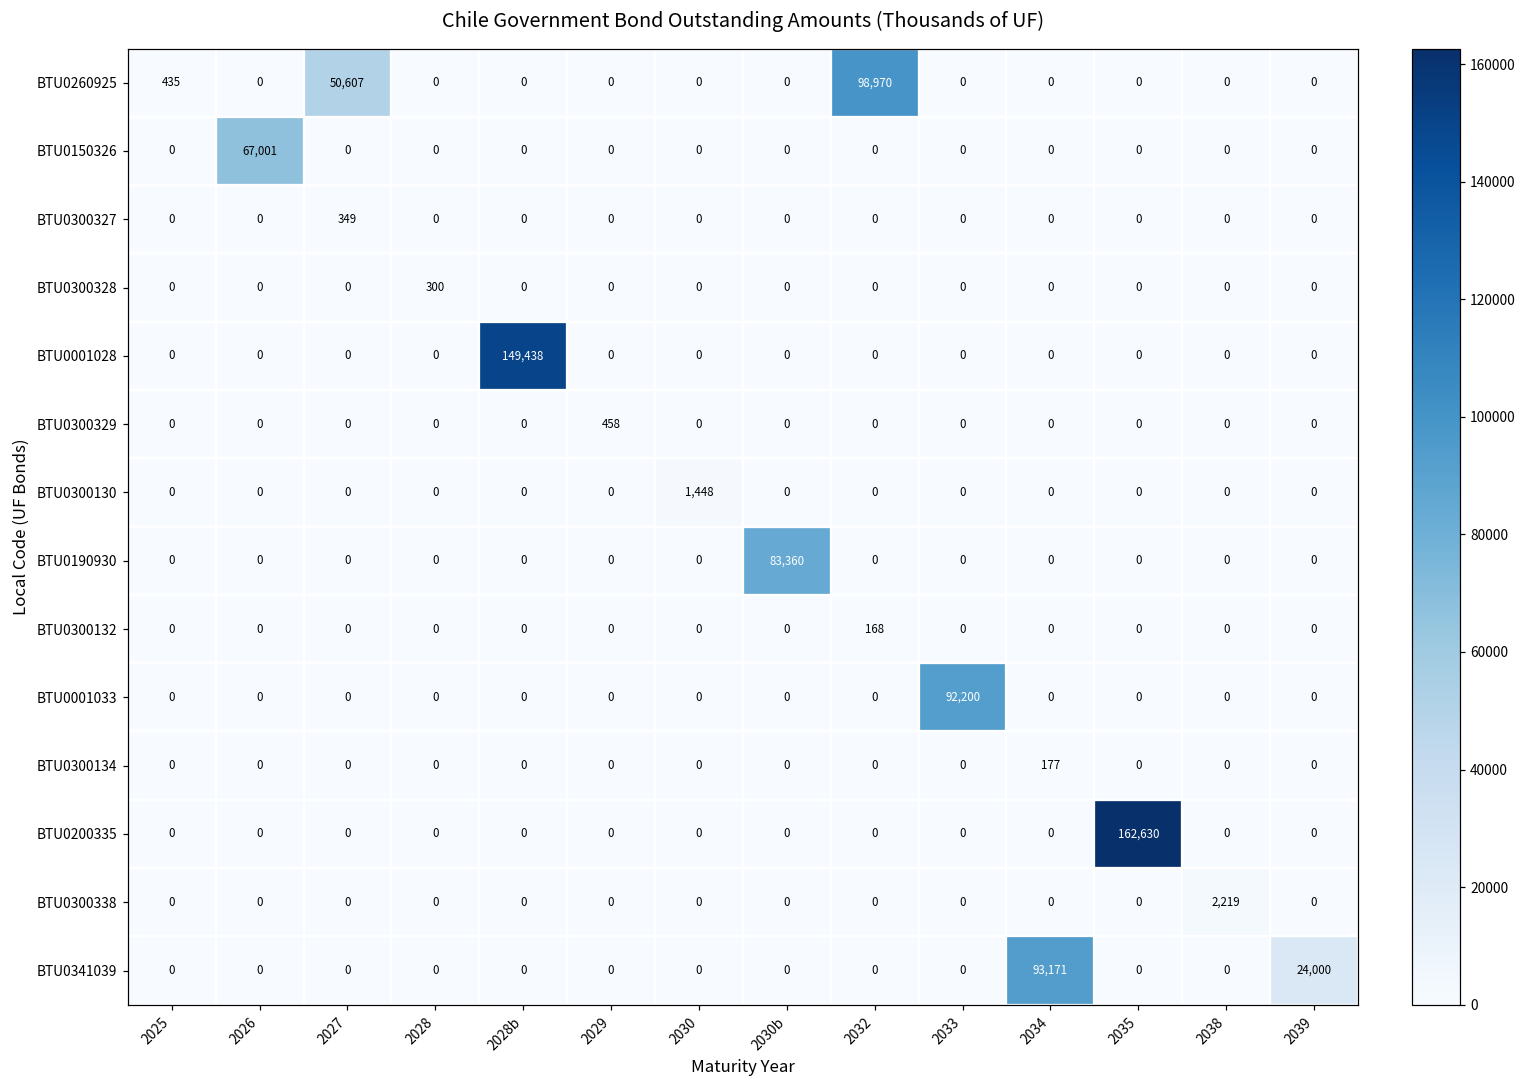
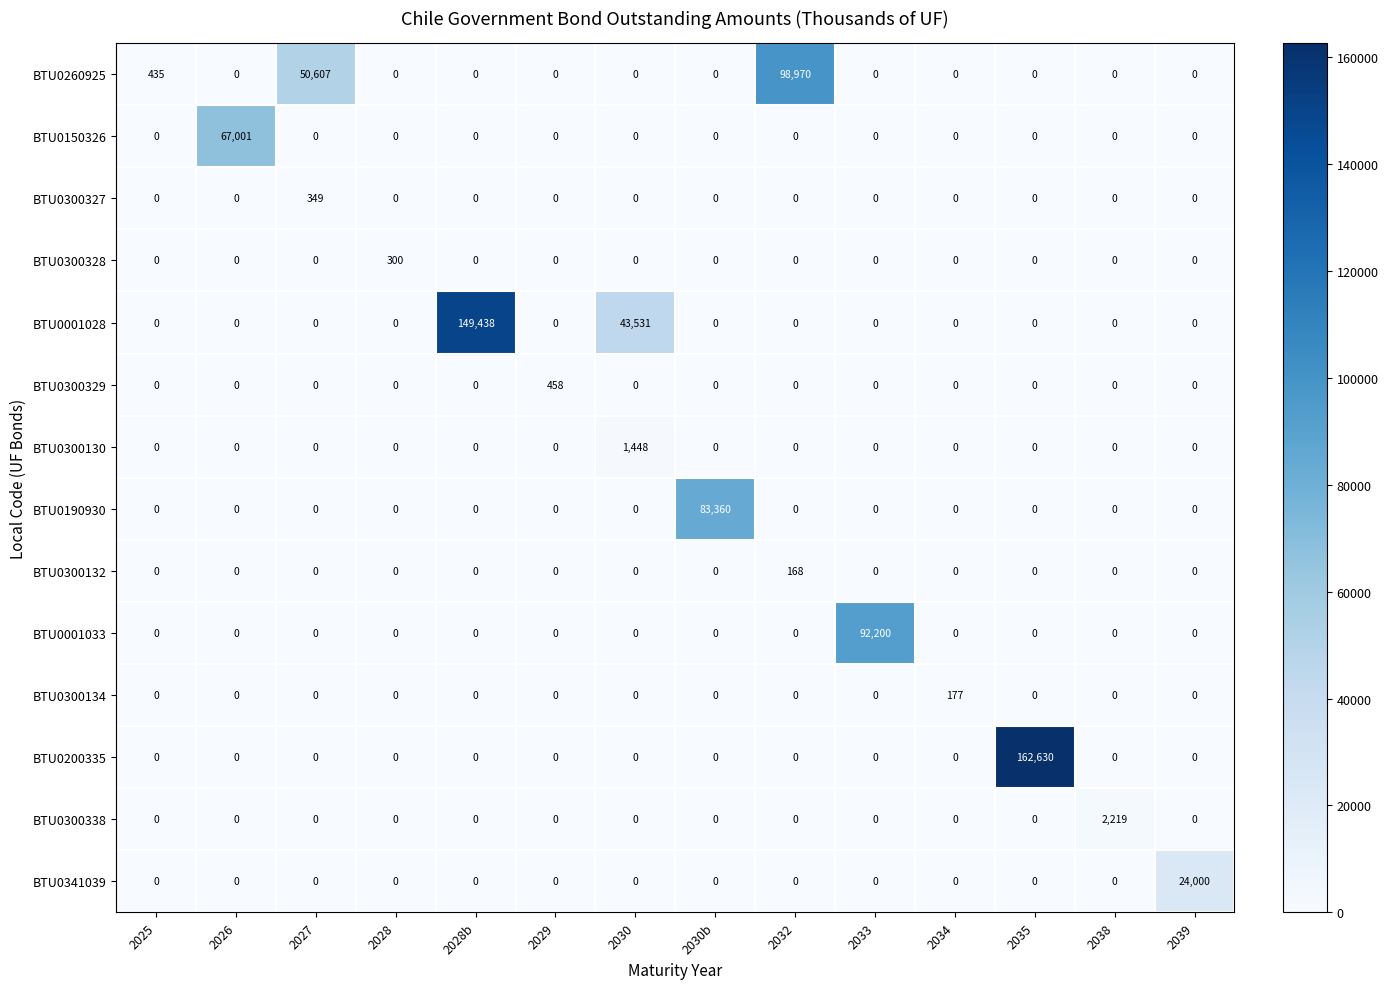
  {
    "BTU0260925": {
      "2025": "435",
      "2026": "0",
      "2027": "50,607",
      "2028": "0",
      "2028b": "0",
      "2029": "0",
      "2030": "0",
      "2030b": "0",
      "2032": "98,970",
      "2033": "0",
      "2034": "0",
      "2035": "0",
      "2038": "0",
      "2039": "0"
    },
    "BTU0150326": {
      "2025": "0",
      "2026": "67,001",
      "2027": "0",
      "2028": "0",
      "2028b": "0",
      "2029": "0",
      "2030": "0",
      "2030b": "0",
      "2032": "0",
      "2033": "0",
      "2034": "0",
      "2035": "0",
      "2038": "0",
      "2039": "0"
    },
    "BTU0300327": {
      "2025": "0",
      "2026": "0",
      "2027": "349",
      "2028": "0",
      "2028b": "0",
      "2029": "0",
      "2030": "0",
      "2030b": "0",
      "2032": "0",
      "2033": "0",
      "2034": "0",
      "2035": "0",
      "2038": "0",
      "2039": "0"
    },
    "BTU0300328": {
      "2025": "0",
      "2026": "0",
      "2027": "0",
      "2028": "300",
      "2028b": "0",
      "2029": "0",
      "2030": "0",
      "2030b": "0",
      "2032": "0",
      "2033": "0",
      "2034": "0",
      "2035": "0",
      "2038": "0",
      "2039": "0"
    },
    "BTU0001028": {
      "2025": "0",
      "2026": "0",
      "2027": "0",
      "2028": "0",
      "2028b": "149,438",
      "2029": "0",
-     "2030": "0",
+     "2030": "43,531",
      "2030b": "0",
      "2032": "0",
      "2033": "0",
      "2034": "0",
      "2035": "0",
      "2038": "0",
      "2039": "0"
    },
    "BTU0300329": {
      "2025": "0",
      "2026": "0",
      "2027": "0",
      "2028": "0",
      "2028b": "0",
      "2029": "458",
      "2030": "0",
      "2030b": "0",
      "2032": "0",
      "2033": "0",
      "2034": "0",
      "2035": "0",
      "2038": "0",
      "2039": "0"
    },
    "BTU0300130": {
      "2025": "0",
      "2026": "0",
      "2027": "0",
      "2028": "0",
      "2028b": "0",
      "2029": "0",
      "2030": "1,448",
      "2030b": "0",
      "2032": "0",
      "2033": "0",
      "2034": "0",
      "2035": "0",
      "2038": "0",
      "2039": "0"
    },
    "BTU0190930": {
      "2025": "0",
      "2026": "0",
      "2027": "0",
      "2028": "0",
      "2028b": "0",
      "2029": "0",
      "2030": "0",
      "2030b": "83,360",
      "2032": "0",
      "2033": "0",
      "2034": "0",
      "2035": "0",
      "2038": "0",
      "2039": "0"
    },
    "BTU0300132": {
      "2025": "0",
      "2026": "0",
      "2027": "0",
      "2028": "0",
      "2028b": "0",
      "2029": "0",
      "2030": "0",
      "2030b": "0",
      "2032": "168",
      "2033": "0",
      "2034": "0",
      "2035": "0",
      "2038": "0",
      "2039": "0"
    },
    "BTU0001033": {
      "2025": "0",
      "2026": "0",
      "2027": "0",
      "2028": "0",
      "2028b": "0",
      "2029": "0",
      "2030": "0",
      "2030b": "0",
      "2032": "0",
      "2033": "92,200",
      "2034": "0",
      "2035": "0",
      "2038": "0",
      "2039": "0"
    },
    "BTU0300134": {
      "2025": "0",
      "2026": "0",
      "2027": "0",
      "2028": "0",
      "2028b": "0",
      "2029": "0",
      "2030": "0",
      "2030b": "0",
      "2032": "0",
      "2033": "0",
      "2034": "177",
      "2035": "0",
      "2038": "0",
      "2039": "0"
    },
    "BTU0200335": {
      "2025": "0",
      "2026": "0",
      "2027": "0",
      "2028": "0",
      "2028b": "0",
      "2029": "0",
      "2030": "0",
      "2030b": "0",
      "2032": "0",
      "2033": "0",
      "2034": "0",
      "2035": "162,630",
      "2038": "0",
      "2039": "0"
    },
    "BTU0300338": {
      "2025": "0",
      "2026": "0",
      "2027": "0",
      "2028": "0",
      "2028b": "0",
      "2029": "0",
      "2030": "0",
      "2030b": "0",
      "2032": "0",
      "2033": "0",
      "2034": "0",
      "2035": "0",
      "2038": "2,219",
      "2039": "0"
    },
    "BTU0341039": {
      "2025": "0",
      "2026": "0",
      "2027": "0",
      "2028": "0",
      "2028b": "0",
      "2029": "0",
      "2030": "0",
      "2030b": "0",
      "2032": "0",
      "2033": "0",
-     "2034": "93,171",
+     "2034": "0",
      "2035": "0",
      "2038": "0",
      "2039": "24,000"
    }
  }
